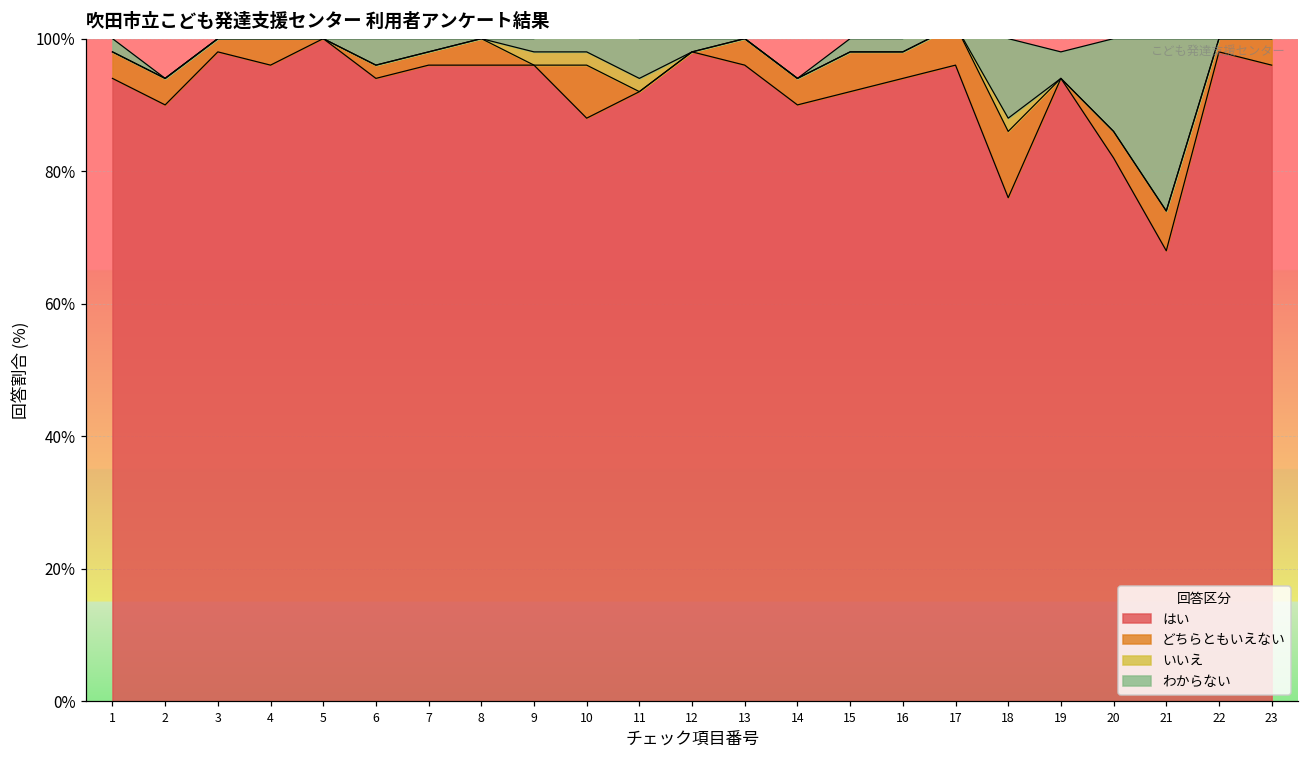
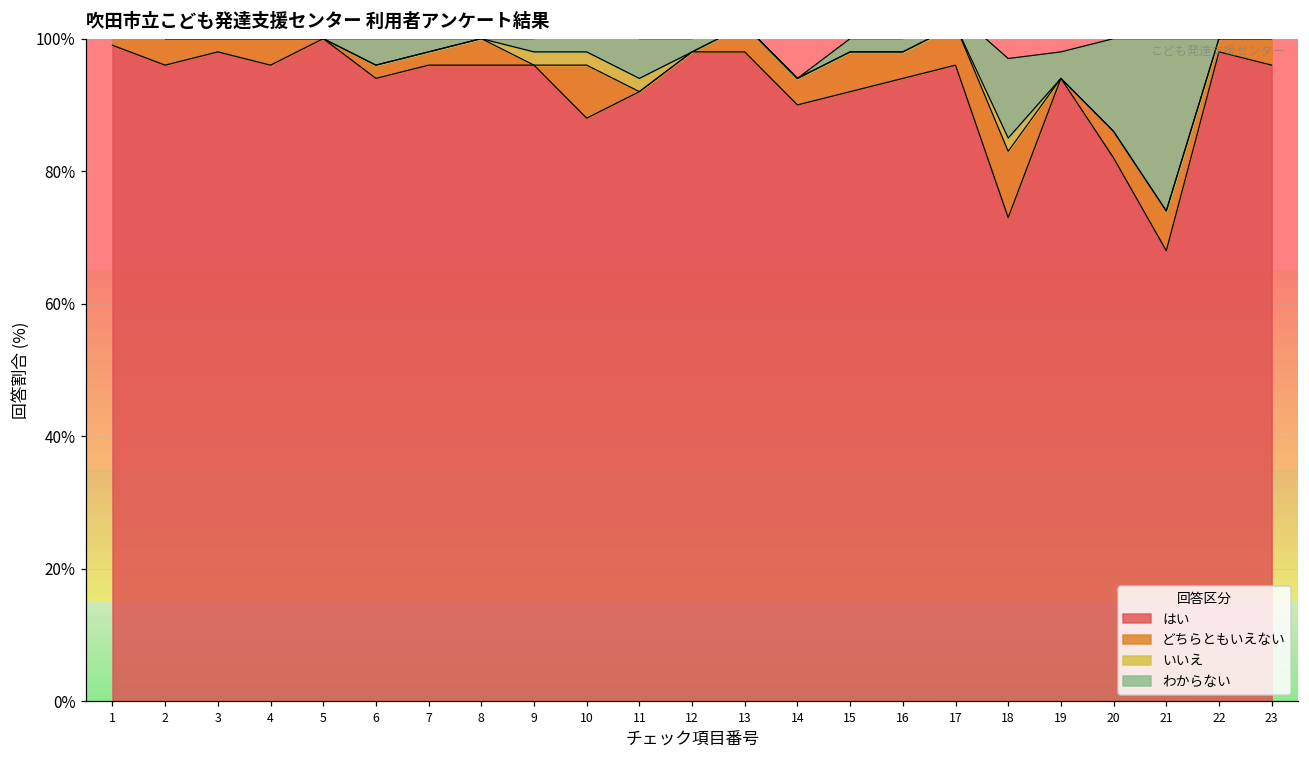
  {
    "はい": {
-     "1": "94%",
-     "2": "90%",
+     "1": "99%",
+     "2": "96%",
      "3": "98%",
      "4": "96%",
      "6": "94%",
      "7": "96%",
      "8": "96%",
      "10": "88%",
-     "13": "96%",
+     "13": "98%",
      "14": "90%",
      "15": "92%",
      "16": "94%",
      "17": "96%",
-     "18": "76%",
+     "18": "73%",
      "20": "82%",
      "21": "68%",
      "22": "98%",
      "23": "96%"
    },
    "どちらともいえない": {
      "10": "8%",
      "18": "10%"
    },
    "いいえ": {
      "9": "2%",
      "10": "2%",
      "11": "2%",
      "18": "2%"
    },
    "わからない": {
      "6": "4%",
      "7": "2%",
      "9": "2%",
      "11": "6%",
      "12": "2%",
      "15": "2%",
      "16": "2%",
      "18": "12%",
      "19": "4%",
      "20": "14%",
      "21": "26%"
    }
  }
